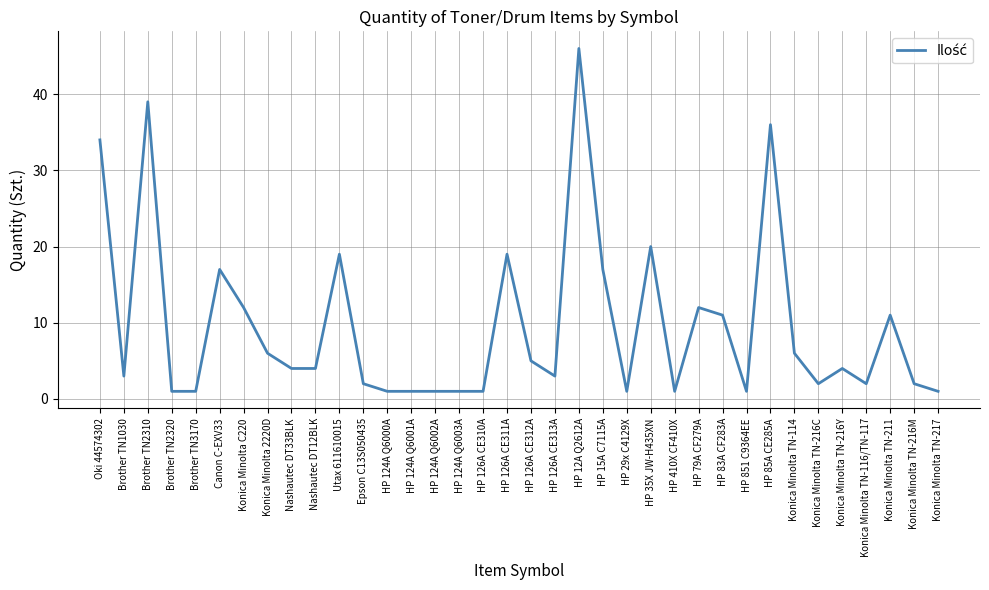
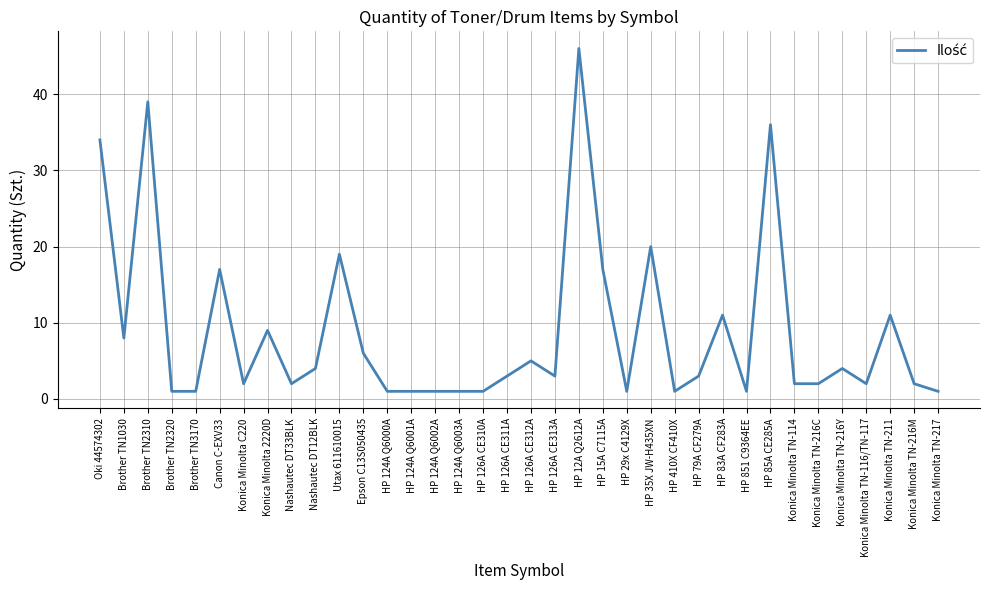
  {
    "Oki 44574302": 34,
-   "Brother TN1030": 3,
+   "Brother TN1030": 8,
    "Brother TN2310": 39,
    "Brother TN2320": 1,
    "Brother TN3170": 1,
    "Canon C-EXV33": 17,
-   "Konica Minolta C220": 12,
-   "Konica Minolta 2220D": 6,
-   "Nashautec DT33BLK": 4,
+   "Konica Minolta C220": 2,
+   "Konica Minolta 2220D": 9,
+   "Nashautec DT33BLK": 2,
    "Nashautec DT12BLK": 4,
    "Utax 611610015": 19,
-   "Epson C13S050435": 2,
+   "Epson C13S050435": 6,
    "HP 124A Q6000A": 1,
    "HP 124A Q6001A": 1,
    "HP 124A Q6002A": 1,
    "HP 124A Q6003A": 1,
    "HP 126A CE310A": 1,
-   "HP 126A CE311A": 19,
+   "HP 126A CE311A": 3,
    "HP 126A CE312A": 5,
    "HP 126A CE313A": 3,
    "HP 12A Q2612A": 46,
    "HP 15A C7115A": 17,
    "HP 29x C4129X": 1,
    "HP 35X JW-H435XN": 20,
    "HP 410X CF410X": 1,
-   "HP 79A CF279A": 12,
+   "HP 79A CF279A": 3,
    "HP 83A CF283A": 11,
    "HP 851 C9364EE": 1,
    "HP 85A CE285A": 36,
-   "Konica Minolta TN-114": 6,
+   "Konica Minolta TN-114": 2,
    "Konica Minolta TN-216C": 2,
    "Konica Minolta TN-216Y": 4,
    "Konica Minolta TN-116/TN-117": 2,
    "Konica Minolta TN-211": 11,
    "Konica Minolta TN-216M": 2,
    "Konica Minolta TN-217": 1
  }
